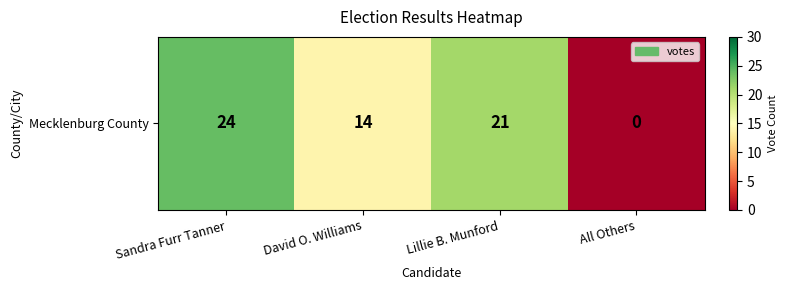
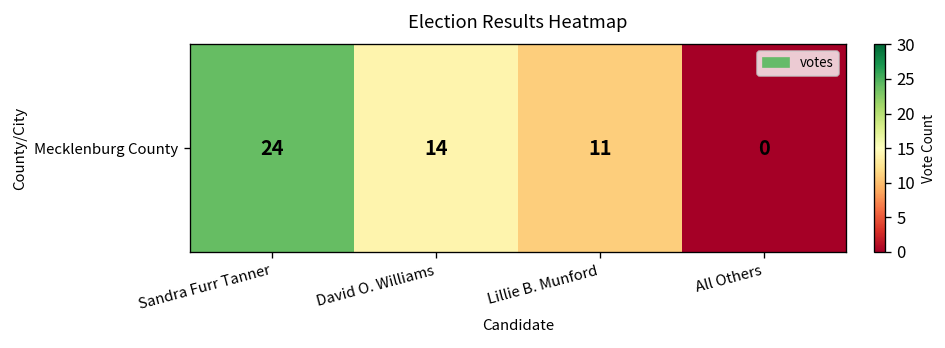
  {
    "Mecklenburg County": {
      "Sandra Furr Tanner": 24,
      "David O. Williams": 14,
-     "Lillie B. Munford": 21,
+     "Lillie B. Munford": 11,
      "All Others": 0
    }
  }
